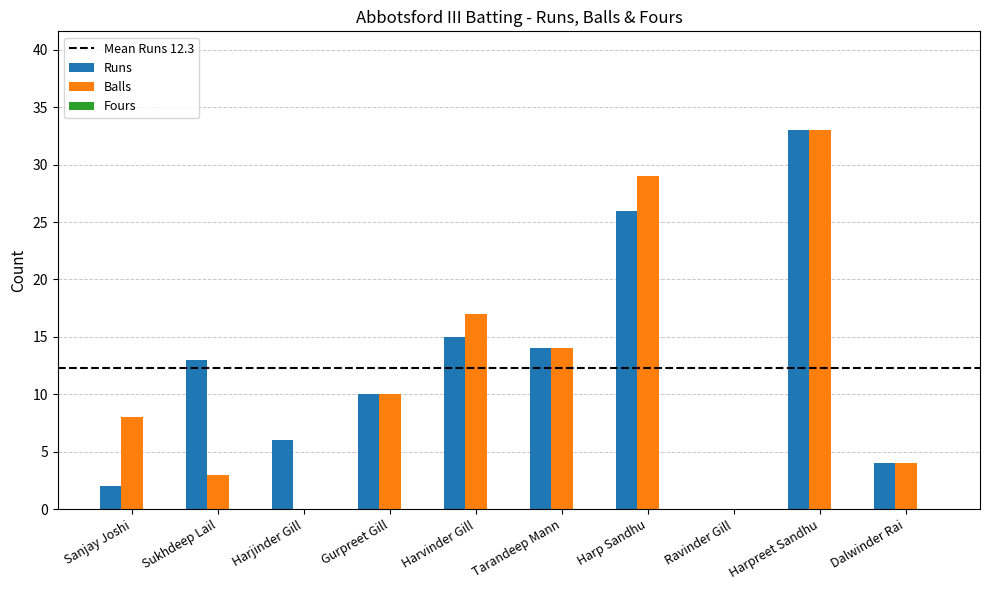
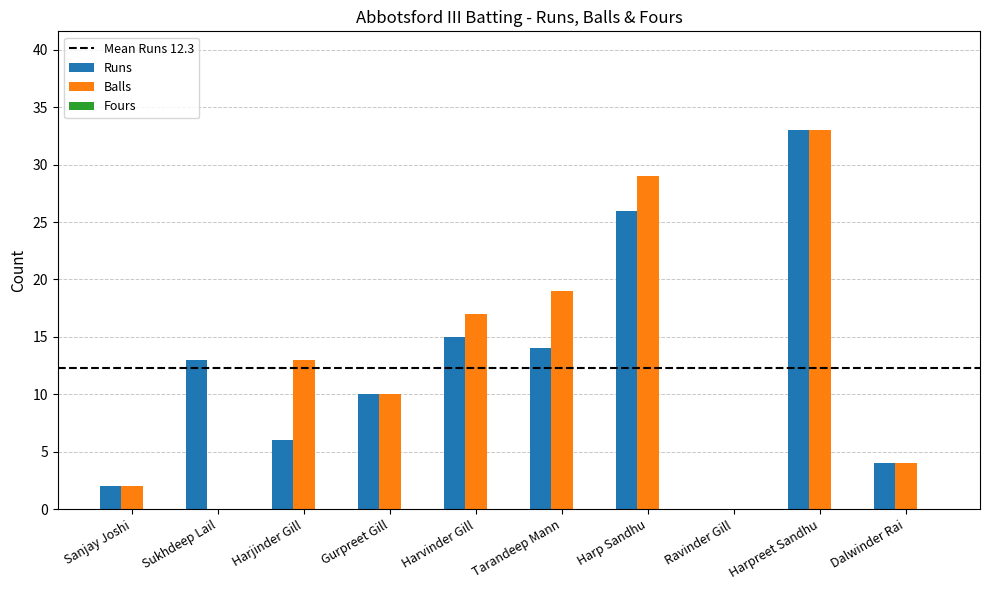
  {
    "Runs": {
      "Sanjay Joshi": 2,
      "Sukhdeep Lail": 13,
      "Harjinder Gill": 6,
      "Gurpreet Gill": 10,
      "Harvinder Gill": 15,
      "Tarandeep Mann": 14,
      "Harp Sandhu": 26,
      "Ravinder Gill": 0,
      "Harpreet Sandhu": 33,
      "Dalwinder Rai": 4
    },
    "Balls": {
-     "Sanjay Joshi": 8,
-     "Sukhdeep Lail": 3,
-     "Harjinder Gill": 0,
+     "Sanjay Joshi": 2,
+     "Sukhdeep Lail": 0,
+     "Harjinder Gill": 13,
      "Gurpreet Gill": 10,
      "Harvinder Gill": 17,
-     "Tarandeep Mann": 14,
+     "Tarandeep Mann": 19,
      "Harp Sandhu": 29,
      "Ravinder Gill": 0,
      "Harpreet Sandhu": 33,
      "Dalwinder Rai": 4
    },
    "Fours": {
      "Sanjay Joshi": 0,
      "Sukhdeep Lail": 0,
      "Harjinder Gill": 0,
      "Gurpreet Gill": 0,
      "Harvinder Gill": 0,
      "Tarandeep Mann": 0,
      "Harp Sandhu": 0,
      "Ravinder Gill": 0,
      "Harpreet Sandhu": 0,
      "Dalwinder Rai": 0
    }
  }
